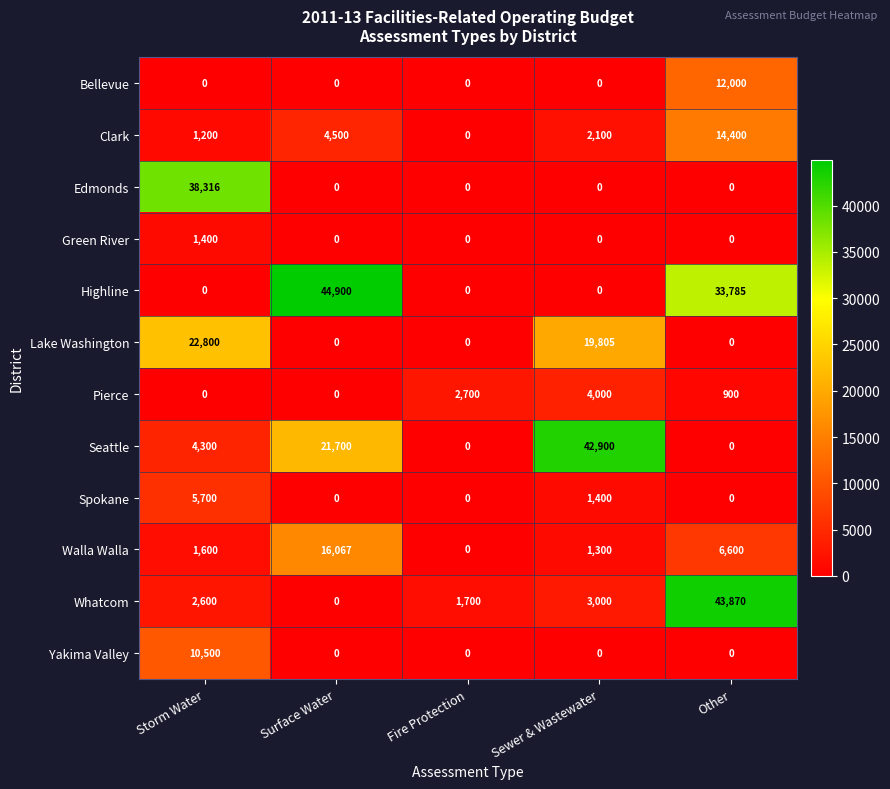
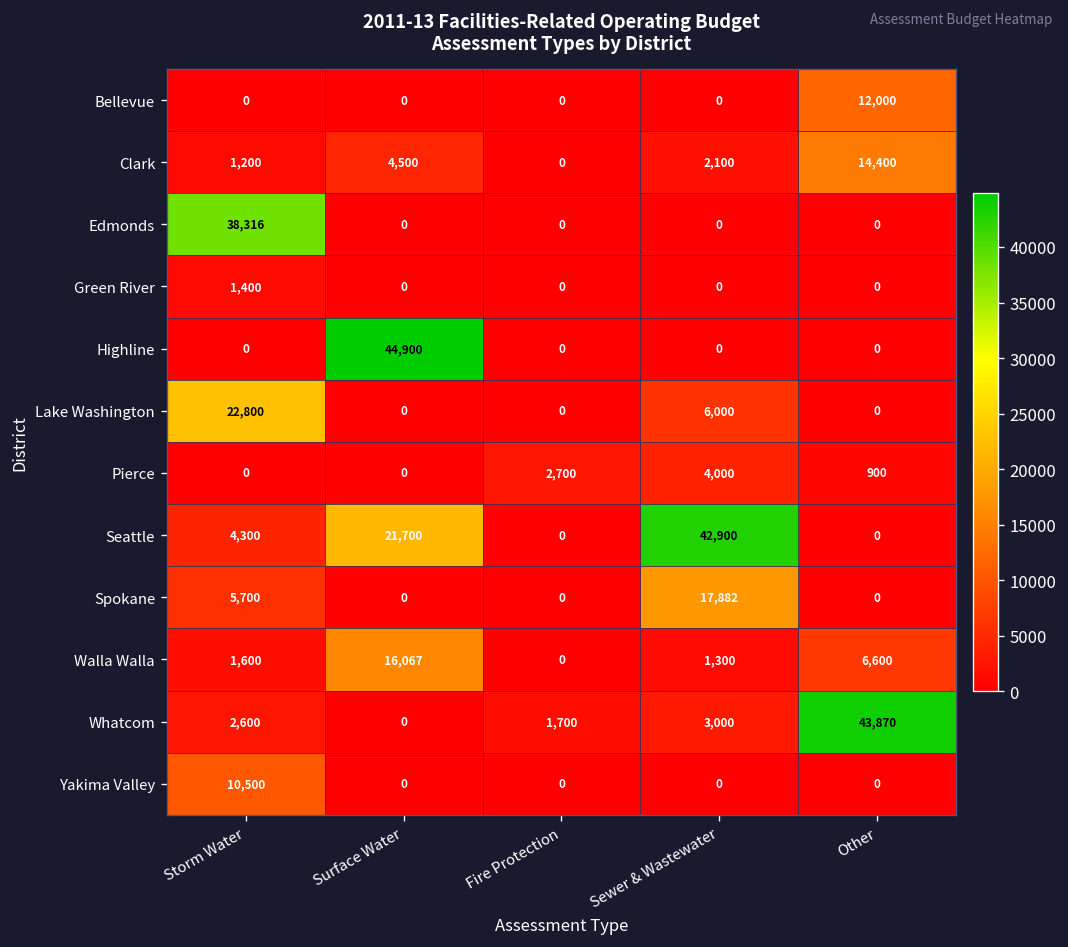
  {
    "Bellevue": {
      "Storm Water": "0",
      "Surface Water": "0",
      "Fire Protection": "0",
      "Sewer & Wastewater": "0",
      "Other": "12,000"
    },
    "Clark": {
      "Storm Water": "1,200",
      "Surface Water": "4,500",
      "Fire Protection": "0",
      "Sewer & Wastewater": "2,100",
      "Other": "14,400"
    },
    "Edmonds": {
      "Storm Water": "38,316",
      "Surface Water": "0",
      "Fire Protection": "0",
      "Sewer & Wastewater": "0",
      "Other": "0"
    },
    "Green River": {
      "Storm Water": "1,400",
      "Surface Water": "0",
      "Fire Protection": "0",
      "Sewer & Wastewater": "0",
      "Other": "0"
    },
    "Highline": {
      "Storm Water": "0",
      "Surface Water": "44,900",
      "Fire Protection": "0",
      "Sewer & Wastewater": "0",
-     "Other": "33,785"
+     "Other": "0"
    },
    "Lake Washington": {
      "Storm Water": "22,800",
      "Surface Water": "0",
      "Fire Protection": "0",
-     "Sewer & Wastewater": "19,805",
+     "Sewer & Wastewater": "6,000",
      "Other": "0"
    },
    "Pierce": {
      "Storm Water": "0",
      "Surface Water": "0",
      "Fire Protection": "2,700",
      "Sewer & Wastewater": "4,000",
      "Other": "900"
    },
    "Seattle": {
      "Storm Water": "4,300",
      "Surface Water": "21,700",
      "Fire Protection": "0",
      "Sewer & Wastewater": "42,900",
      "Other": "0"
    },
    "Spokane": {
      "Storm Water": "5,700",
      "Surface Water": "0",
      "Fire Protection": "0",
-     "Sewer & Wastewater": "1,400",
+     "Sewer & Wastewater": "17,882",
      "Other": "0"
    },
    "Walla Walla": {
      "Storm Water": "1,600",
      "Surface Water": "16,067",
      "Fire Protection": "0",
      "Sewer & Wastewater": "1,300",
      "Other": "6,600"
    },
    "Whatcom": {
      "Storm Water": "2,600",
      "Surface Water": "0",
      "Fire Protection": "1,700",
      "Sewer & Wastewater": "3,000",
      "Other": "43,870"
    },
    "Yakima Valley": {
      "Storm Water": "10,500",
      "Surface Water": "0",
      "Fire Protection": "0",
      "Sewer & Wastewater": "0",
      "Other": "0"
    }
  }
